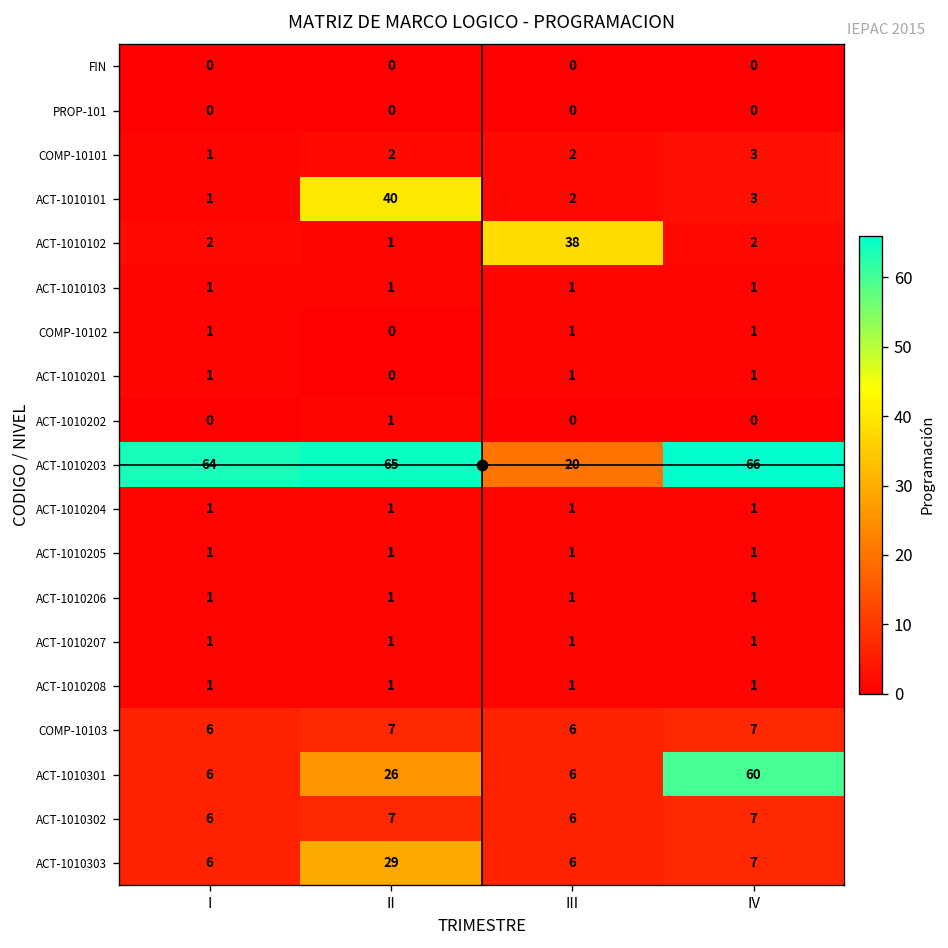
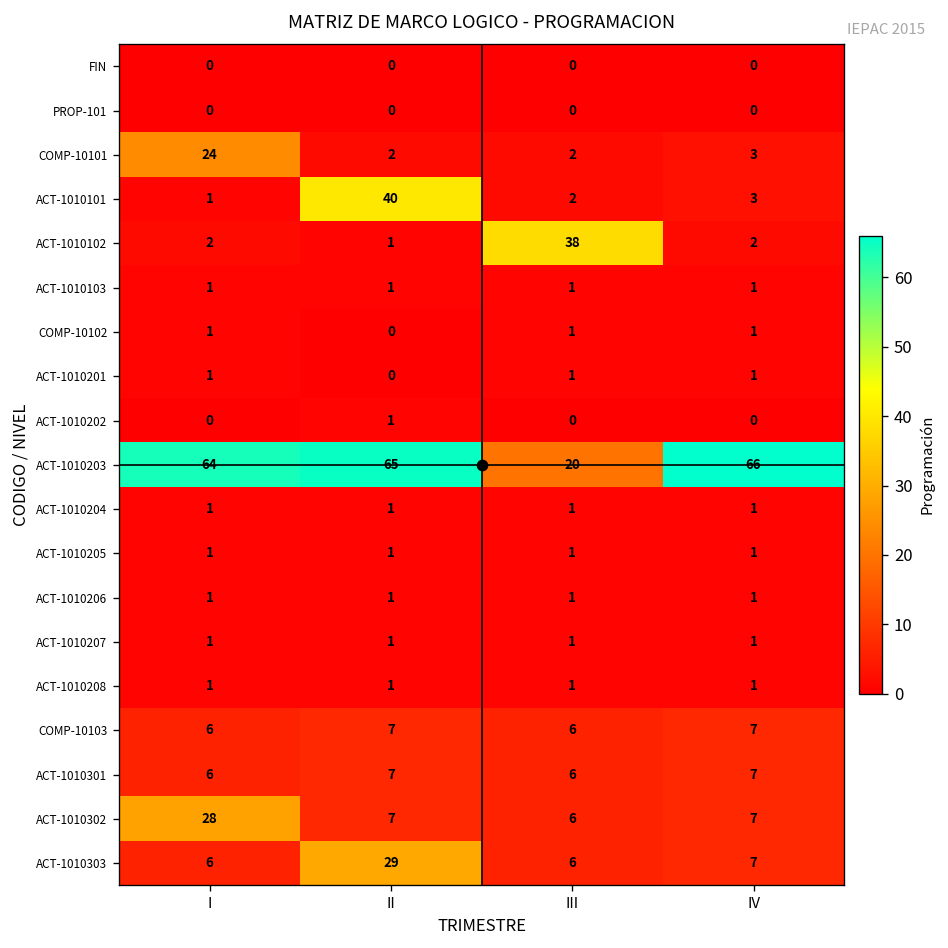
  {
    "FIN": {
      "I": 0,
      "II": 0,
      "III": 0,
      "IV": 0
    },
    "PROP-101": {
      "I": 0,
      "II": 0,
      "III": 0,
      "IV": 0
    },
    "COMP-10101": {
-     "I": 1,
+     "I": 24,
      "II": 2,
      "III": 2,
      "IV": 3
    },
    "ACT-1010101": {
      "I": 1,
      "II": 40,
      "III": 2,
      "IV": 3
    },
    "ACT-1010102": {
      "I": 2,
      "II": 1,
      "III": 38,
      "IV": 2
    },
    "ACT-1010103": {
      "I": 1,
      "II": 1,
      "III": 1,
      "IV": 1
    },
    "COMP-10102": {
      "I": 1,
      "II": 0,
      "III": 1,
      "IV": 1
    },
    "ACT-1010201": {
      "I": 1,
      "II": 0,
      "III": 1,
      "IV": 1
    },
    "ACT-1010202": {
      "I": 0,
      "II": 1,
      "III": 0,
      "IV": 0
    },
    "ACT-1010203": {
      "I": 64,
      "II": 65,
      "III": 20,
      "IV": 66
    },
    "ACT-1010204": {
      "I": 1,
      "II": 1,
      "III": 1,
      "IV": 1
    },
    "ACT-1010205": {
      "I": 1,
      "II": 1,
      "III": 1,
      "IV": 1
    },
    "ACT-1010206": {
      "I": 1,
      "II": 1,
      "III": 1,
      "IV": 1
    },
    "ACT-1010207": {
      "I": 1,
      "II": 1,
      "III": 1,
      "IV": 1
    },
    "ACT-1010208": {
      "I": 1,
      "II": 1,
      "III": 1,
      "IV": 1
    },
    "COMP-10103": {
      "I": 6,
      "II": 7,
      "III": 6,
      "IV": 7
    },
    "ACT-1010301": {
      "I": 6,
-     "II": 26,
+     "II": 7,
      "III": 6,
-     "IV": 60
+     "IV": 7
    },
    "ACT-1010302": {
-     "I": 6,
+     "I": 28,
      "II": 7,
      "III": 6,
      "IV": 7
    },
    "ACT-1010303": {
      "I": 6,
      "II": 29,
      "III": 6,
      "IV": 7
    }
  }
